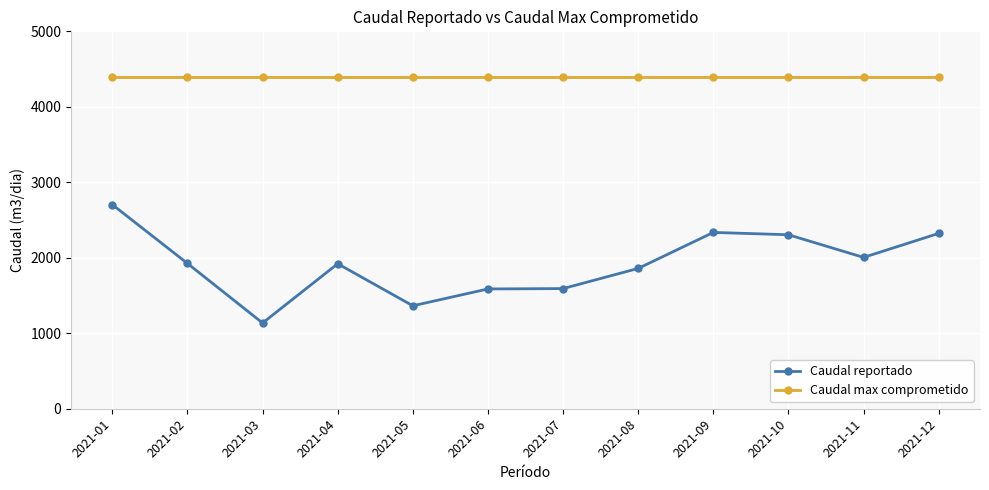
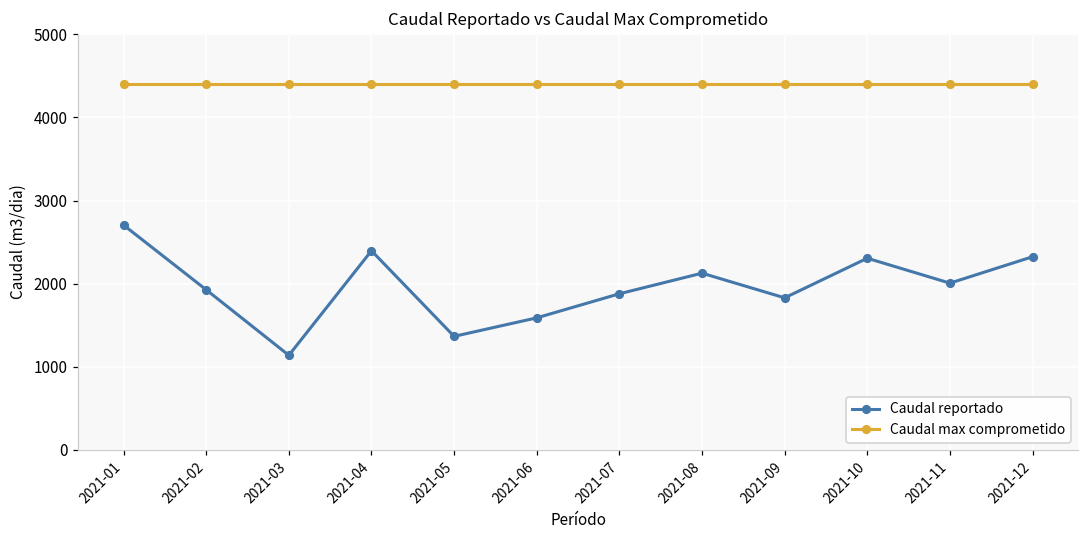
  {
    "Caudal reportado": {
      "2021-01": 2700,
      "2021-02": 1900,
      "2021-03": 1100,
-     "2021-04": 1900,
+     "2021-04": 2400,
      "2021-05": 1400,
      "2021-06": 1600,
-     "2021-07": 1600,
-     "2021-08": 1900,
-     "2021-09": 2300,
+     "2021-07": 1900,
+     "2021-08": 2100,
+     "2021-09": 1800,
      "2021-10": 2300,
      "2021-11": 2000,
      "2021-12": 2300
    },
    "Caudal max comprometido": {
      "2021-01": 4400,
      "2021-02": 4400,
      "2021-03": 4400,
      "2021-04": 4400,
      "2021-05": 4400,
      "2021-06": 4400,
      "2021-07": 4400,
      "2021-08": 4400,
      "2021-09": 4400,
      "2021-10": 4400,
      "2021-11": 4400,
      "2021-12": 4400
    }
  }
